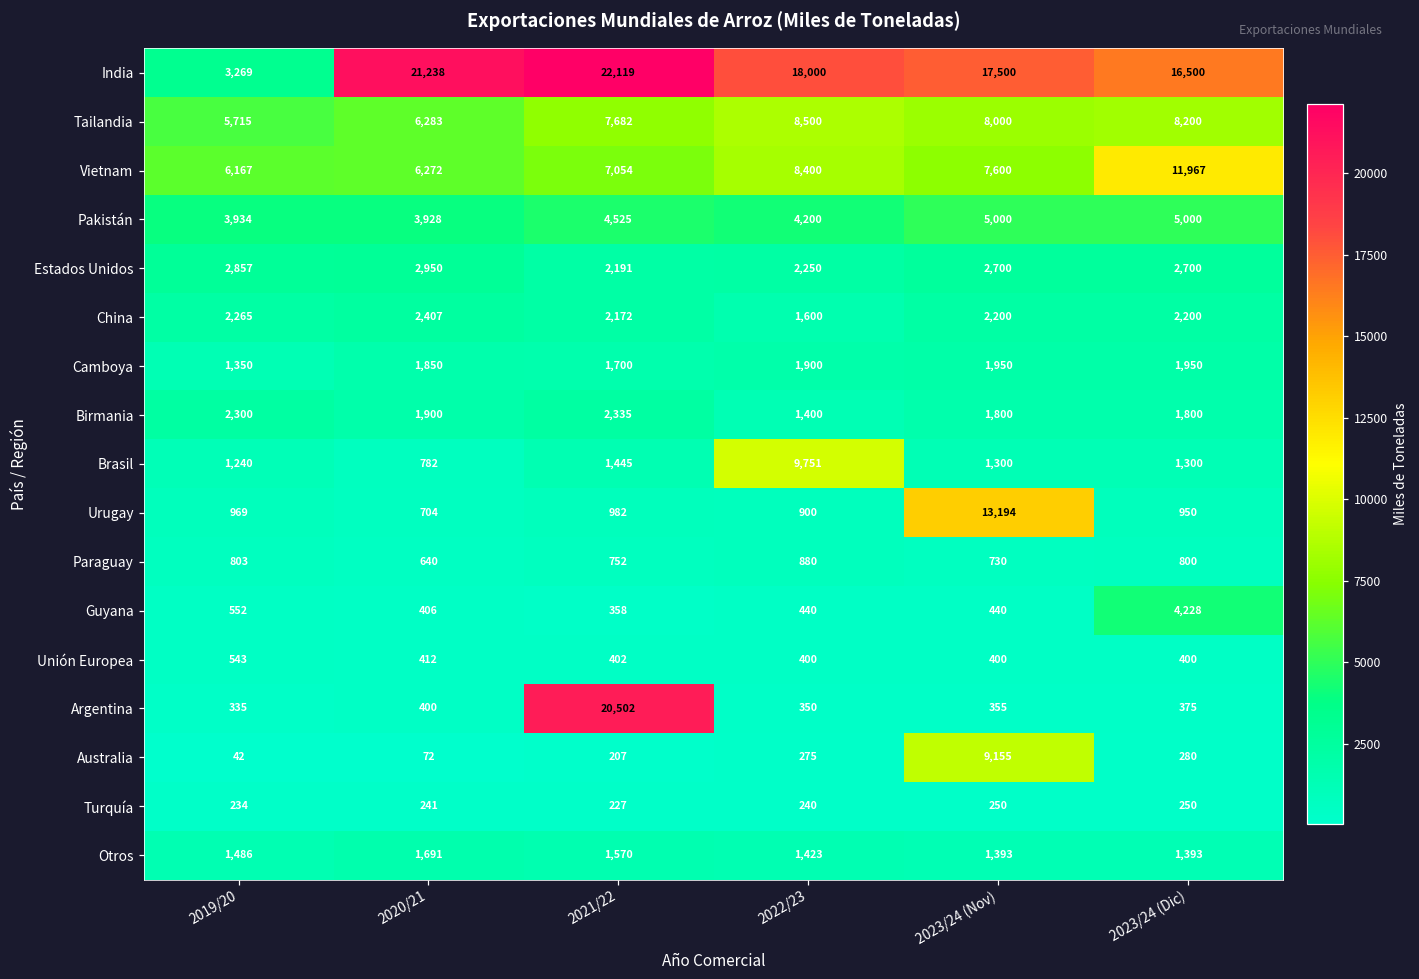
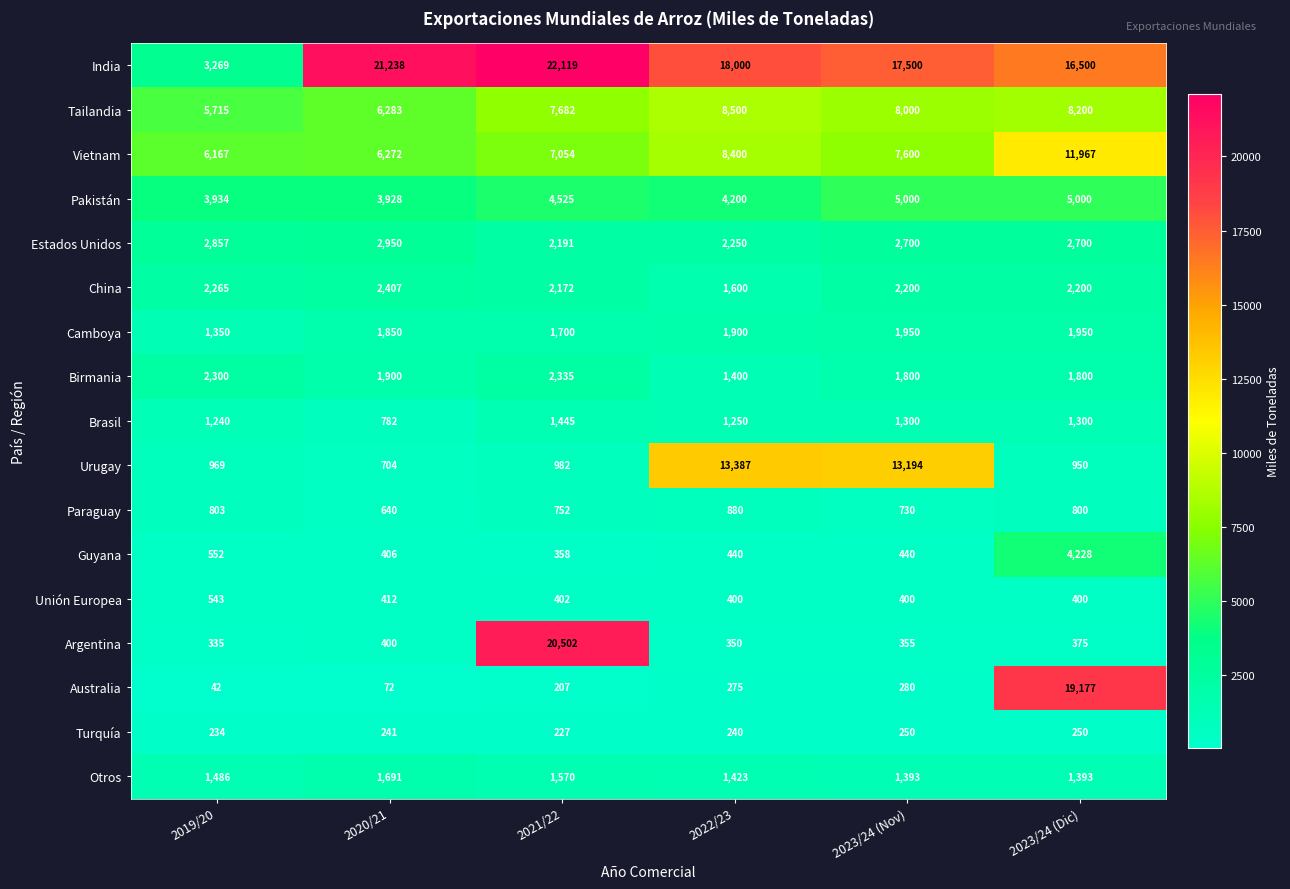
  {
    "India": {
      "2019/20": "3,269",
      "2020/21": "21,238",
      "2021/22": "22,119",
      "2022/23": "18,000",
      "2023/24 (Nov)": "17,500",
      "2023/24 (Dic)": "16,500"
    },
    "Tailandia": {
      "2019/20": "5,715",
      "2020/21": "6,283",
      "2021/22": "7,682",
      "2022/23": "8,500",
      "2023/24 (Nov)": "8,000",
      "2023/24 (Dic)": "8,200"
    },
    "Vietnam": {
      "2019/20": "6,167",
      "2020/21": "6,272",
      "2021/22": "7,054",
      "2022/23": "8,400",
      "2023/24 (Nov)": "7,600",
      "2023/24 (Dic)": "11,967"
    },
    "Pakistán": {
      "2019/20": "3,934",
      "2020/21": "3,928",
      "2021/22": "4,525",
      "2022/23": "4,200",
      "2023/24 (Nov)": "5,000",
      "2023/24 (Dic)": "5,000"
    },
    "Estados Unidos": {
      "2019/20": "2,857",
      "2020/21": "2,950",
      "2021/22": "2,191",
      "2022/23": "2,250",
      "2023/24 (Nov)": "2,700",
      "2023/24 (Dic)": "2,700"
    },
    "China": {
      "2019/20": "2,265",
      "2020/21": "2,407",
      "2021/22": "2,172",
      "2022/23": "1,600",
      "2023/24 (Nov)": "2,200",
      "2023/24 (Dic)": "2,200"
    },
    "Camboya": {
      "2019/20": "1,350",
      "2020/21": "1,850",
      "2021/22": "1,700",
      "2022/23": "1,900",
      "2023/24 (Nov)": "1,950",
      "2023/24 (Dic)": "1,950"
    },
    "Birmania": {
      "2019/20": "2,300",
      "2020/21": "1,900",
      "2021/22": "2,335",
      "2022/23": "1,400",
      "2023/24 (Nov)": "1,800",
      "2023/24 (Dic)": "1,800"
    },
    "Brasil": {
      "2019/20": "1,240",
      "2020/21": "782",
      "2021/22": "1,445",
-     "2022/23": "9,751",
+     "2022/23": "1,250",
      "2023/24 (Nov)": "1,300",
      "2023/24 (Dic)": "1,300"
    },
    "Urugay": {
      "2019/20": "969",
      "2020/21": "704",
      "2021/22": "982",
-     "2022/23": "900",
+     "2022/23": "13,387",
      "2023/24 (Nov)": "13,194",
      "2023/24 (Dic)": "950"
    },
    "Paraguay": {
      "2019/20": "803",
      "2020/21": "640",
      "2021/22": "752",
      "2022/23": "880",
      "2023/24 (Nov)": "730",
      "2023/24 (Dic)": "800"
    },
    "Guyana": {
      "2019/20": "552",
      "2020/21": "406",
      "2021/22": "358",
      "2022/23": "440",
      "2023/24 (Nov)": "440",
      "2023/24 (Dic)": "4,228"
    },
    "Unión Europea": {
      "2019/20": "543",
      "2020/21": "412",
      "2021/22": "402",
      "2022/23": "400",
      "2023/24 (Nov)": "400",
      "2023/24 (Dic)": "400"
    },
    "Argentina": {
      "2019/20": "335",
      "2020/21": "400",
      "2021/22": "20,502",
      "2022/23": "350",
      "2023/24 (Nov)": "355",
      "2023/24 (Dic)": "375"
    },
    "Australia": {
      "2019/20": "42",
      "2020/21": "72",
      "2021/22": "207",
      "2022/23": "275",
-     "2023/24 (Nov)": "9,155",
-     "2023/24 (Dic)": "280"
+     "2023/24 (Nov)": "280",
+     "2023/24 (Dic)": "19,177"
    },
    "Turquía": {
      "2019/20": "234",
      "2020/21": "241",
      "2021/22": "227",
      "2022/23": "240",
      "2023/24 (Nov)": "250",
      "2023/24 (Dic)": "250"
    },
    "Otros": {
      "2019/20": "1,486",
      "2020/21": "1,691",
      "2021/22": "1,570",
      "2022/23": "1,423",
      "2023/24 (Nov)": "1,393",
      "2023/24 (Dic)": "1,393"
    }
  }
